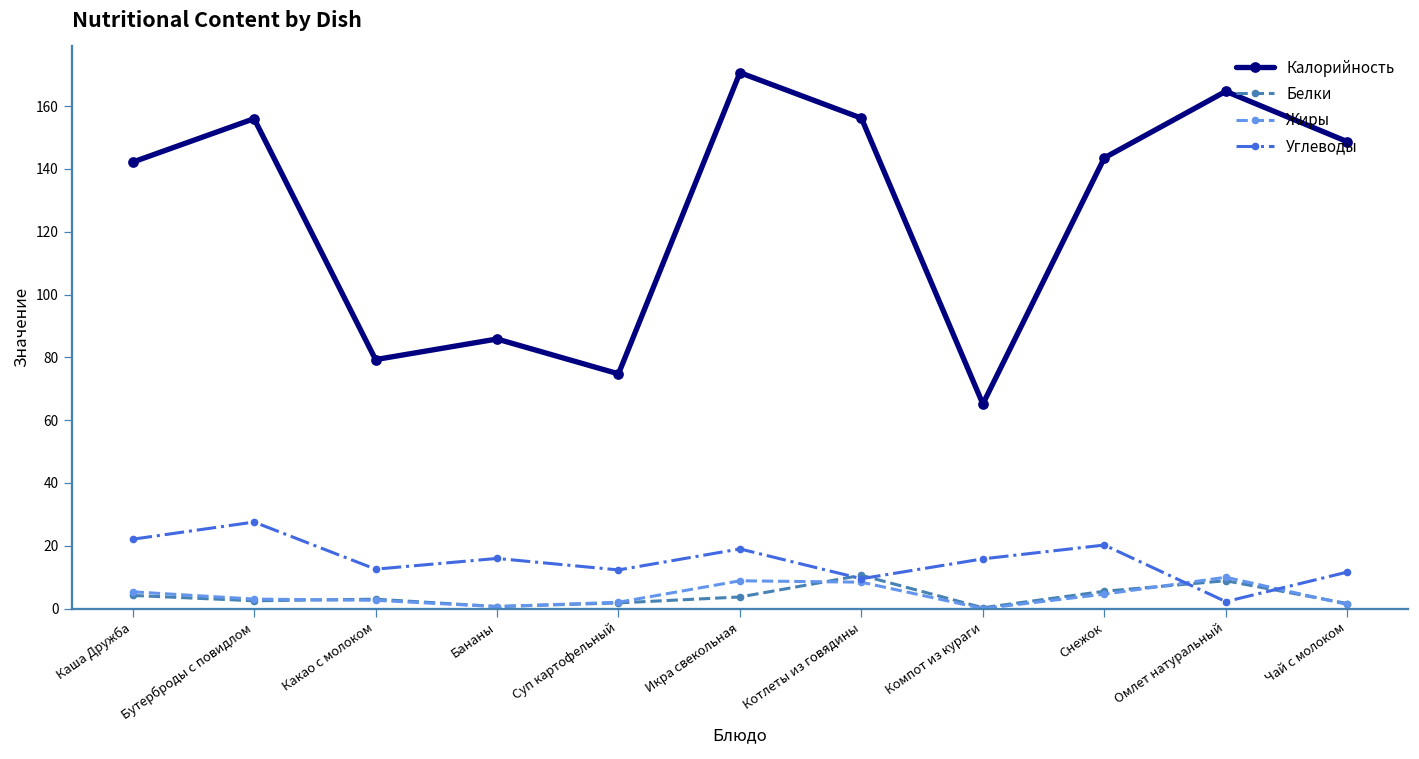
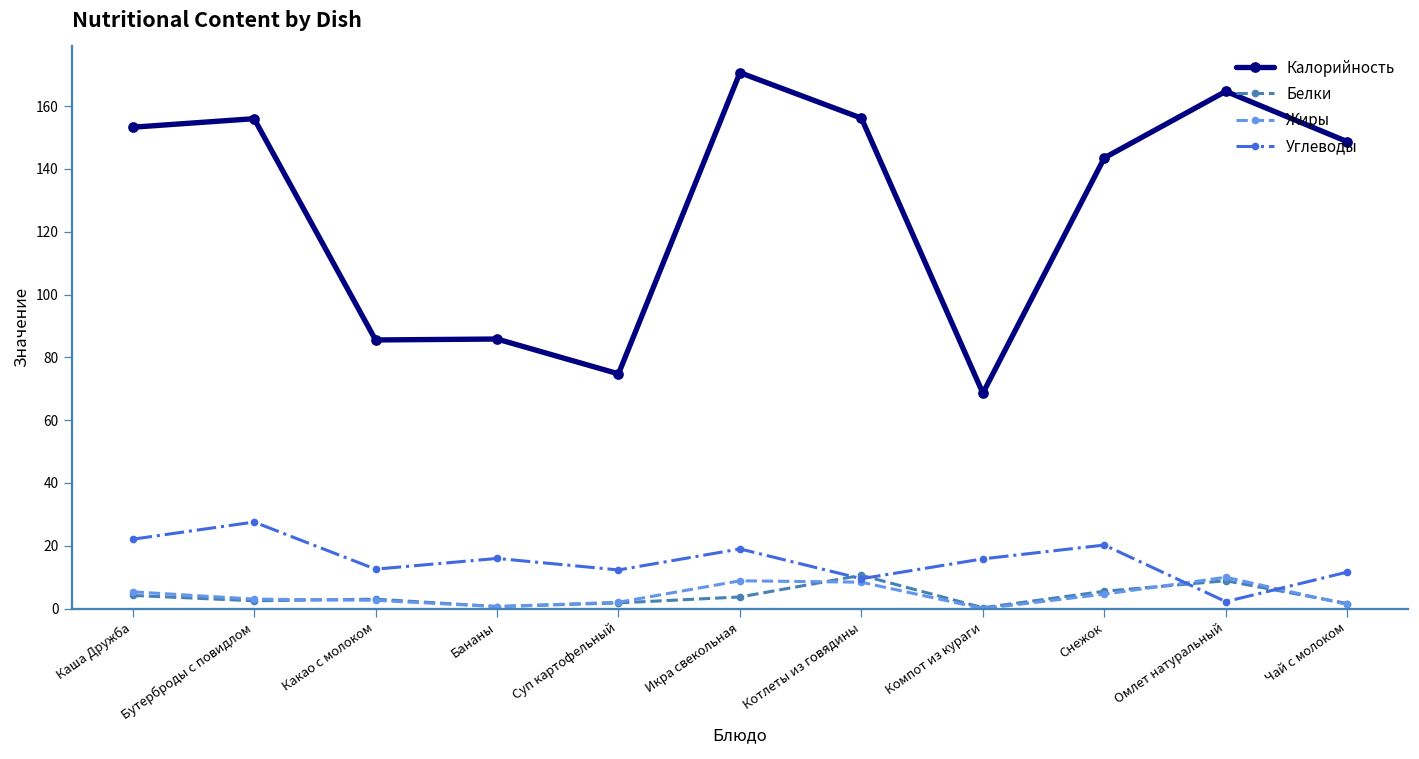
  {
    "Калорийность": {
-     "Каша Дружба": 142,
+     "Каша Дружба": 153,
      "Бутерброды с повидлом": 156,
-     "Какао с молоком": 79,
+     "Какао с молоком": 86,
      "Бананы": 86,
      "Суп картофельный": 75,
      "Икра свекольная": 171,
      "Котлеты из говядины": 156,
-     "Компот из кураги": 65,
+     "Компот из кураги": 69,
      "Снежок": 144,
      "Омлет натуральный": 165,
      "Чай с молоком": 149
    }
  }
